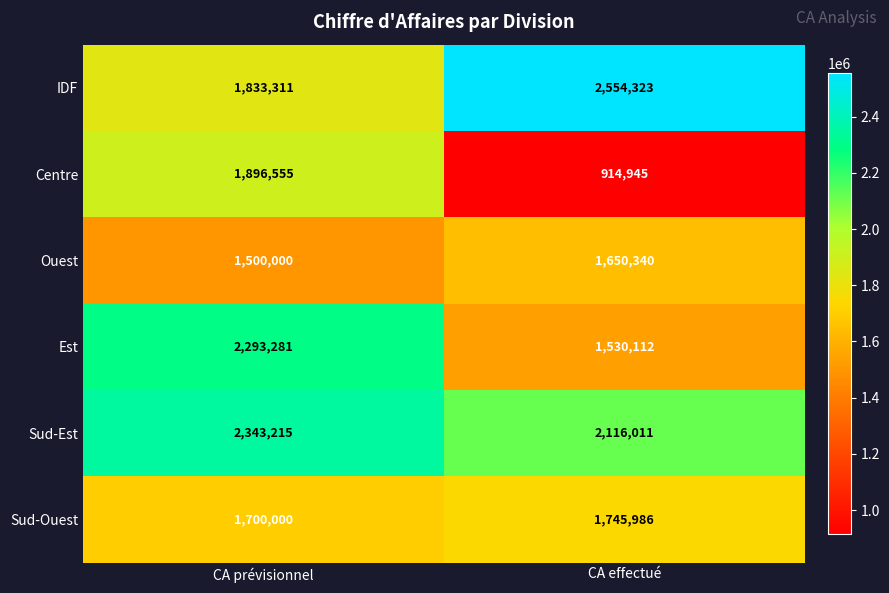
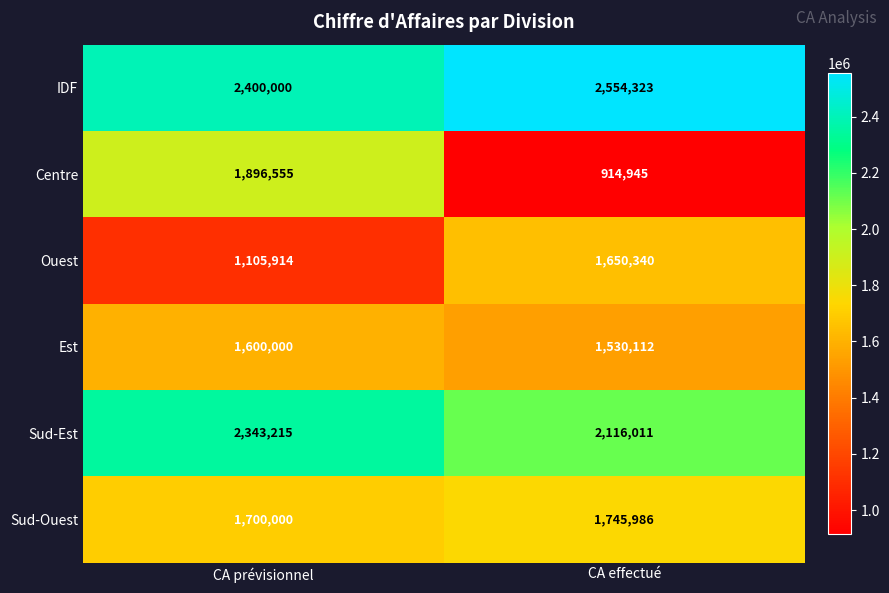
  {
    "IDF": {
-     "CA prévisionnel": "1,833,311",
+     "CA prévisionnel": "2,400,000",
      "CA effectué": "2,554,323"
    },
    "Centre": {
      "CA prévisionnel": "1,896,555",
      "CA effectué": "914,945"
    },
    "Ouest": {
-     "CA prévisionnel": "1,500,000",
+     "CA prévisionnel": "1,105,914",
      "CA effectué": "1,650,340"
    },
    "Est": {
-     "CA prévisionnel": "2,293,281",
+     "CA prévisionnel": "1,600,000",
      "CA effectué": "1,530,112"
    },
    "Sud-Est": {
      "CA prévisionnel": "2,343,215",
      "CA effectué": "2,116,011"
    },
    "Sud-Ouest": {
      "CA prévisionnel": "1,700,000",
      "CA effectué": "1,745,986"
    }
  }
